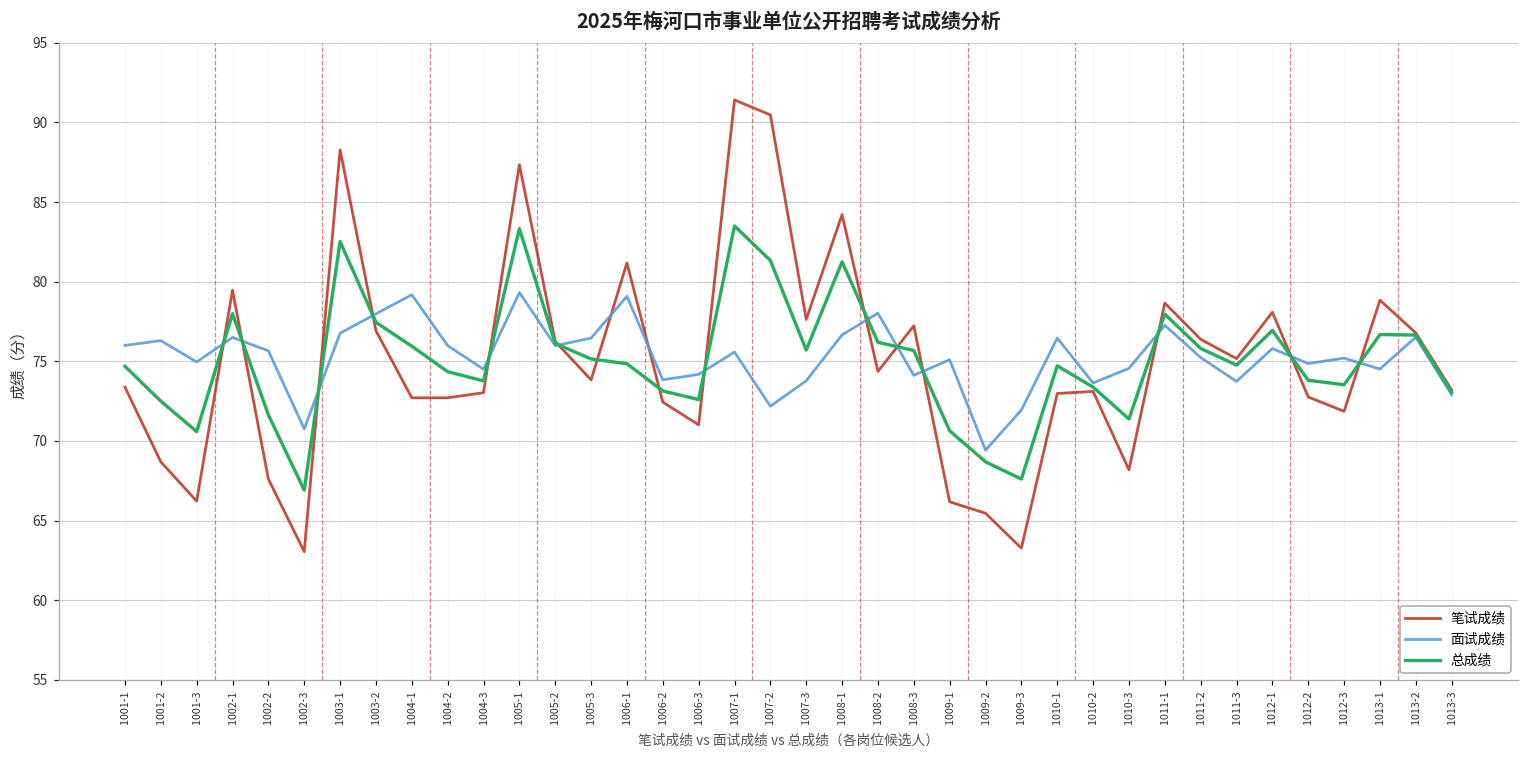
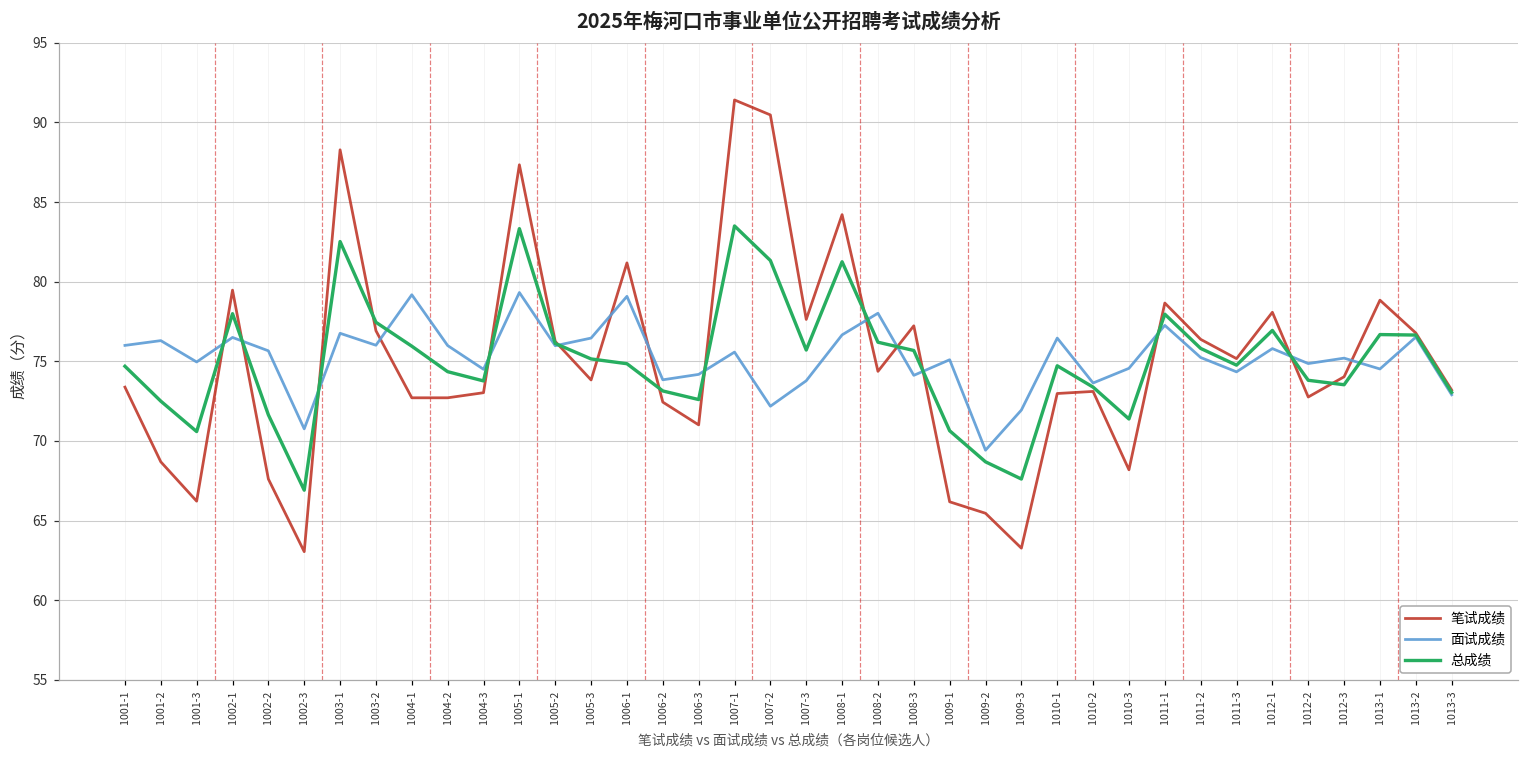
  {
    "笔试成绩": {
      "1001-1": 73.4,
      "1001-2": 68.7,
      "1001-3": 66.2,
      "1002-1": 79.5,
      "1002-2": 67.6,
      "1002-3": 63.1,
      "1003-1": 88.3,
      "1003-2": 76.9,
      "1004-1": 72.7,
      "1004-2": 72.7,
      "1004-3": 73.0,
      "1005-1": 87.3,
      "1005-3": 73.8,
      "1006-1": 81.2,
      "1006-2": 72.4,
      "1006-3": 71.0,
      "1007-1": 91.4,
      "1007-2": 90.5,
      "1007-3": 77.6,
      "1008-1": 84.2,
      "1008-2": 74.4,
      "1008-3": 77.2,
      "1009-1": 66.2,
      "1009-2": 65.5,
      "1009-3": 63.3,
      "1010-1": 73.0,
      "1010-2": 73.1,
      "1010-3": 68.2,
      "1011-1": 78.7,
      "1011-2": 76.4,
      "1011-3": 75.2,
      "1012-1": 78.1,
      "1012-2": 72.8,
-     "1012-3": 71.9,
+     "1012-3": 74.0,
      "1013-1": 78.8
    },
    "面试成绩": {
      "1001-1": 76.0,
      "1001-2": 76.3,
      "1001-3": 75.0,
      "1002-1": 76.5,
      "1002-2": 75.7,
      "1002-3": 70.8,
      "1003-1": 76.8,
-     "1003-2": 78.0,
+     "1003-2": 76.0,
      "1004-1": 79.2,
      "1004-2": 76.0,
      "1004-3": 74.5,
      "1005-1": 79.3,
      "1005-3": 76.5,
      "1006-1": 79.1,
      "1006-2": 73.8,
      "1006-3": 74.2,
      "1007-1": 75.6,
      "1007-2": 72.2,
      "1007-3": 73.8,
      "1008-1": 76.7,
      "1008-2": 78.0,
      "1008-3": 74.1,
      "1009-1": 75.1,
      "1009-2": 69.4,
      "1009-3": 71.9,
      "1010-1": 76.5,
      "1010-2": 73.6,
      "1010-3": 74.6,
      "1011-1": 77.3,
      "1011-2": 75.2,
-     "1011-3": 73.7,
+     "1011-3": 74.3,
      "1012-1": 75.8,
      "1012-2": 74.9,
      "1012-3": 75.2,
      "1013-1": 74.5
    },
    "总成绩": {
      "1001-1": 74.7,
      "1001-2": 72.5,
      "1001-3": 70.6,
      "1002-1": 78.0,
      "1002-2": 71.6,
      "1002-3": 66.9,
      "1003-1": 82.5,
      "1003-2": 77.5,
      "1004-1": 76.0,
      "1004-2": 74.4,
      "1004-3": 73.8,
      "1005-1": 83.3,
      "1005-3": 75.2,
      "1006-1": 74.9,
      "1006-2": 73.1,
      "1006-3": 72.6,
      "1007-1": 83.5,
      "1007-2": 81.3,
      "1007-3": 75.7,
      "1008-1": 81.3,
      "1008-2": 76.2,
      "1008-3": 75.7,
      "1009-1": 70.6,
      "1009-2": 68.7,
      "1009-3": 67.6,
      "1010-1": 74.7,
      "1010-2": 73.4,
      "1010-3": 71.4,
      "1011-1": 78.0,
      "1011-2": 75.8,
      "1011-3": 74.8,
      "1012-1": 76.9,
      "1012-2": 73.8,
      "1012-3": 73.5,
      "1013-1": 76.7
    }
  }
